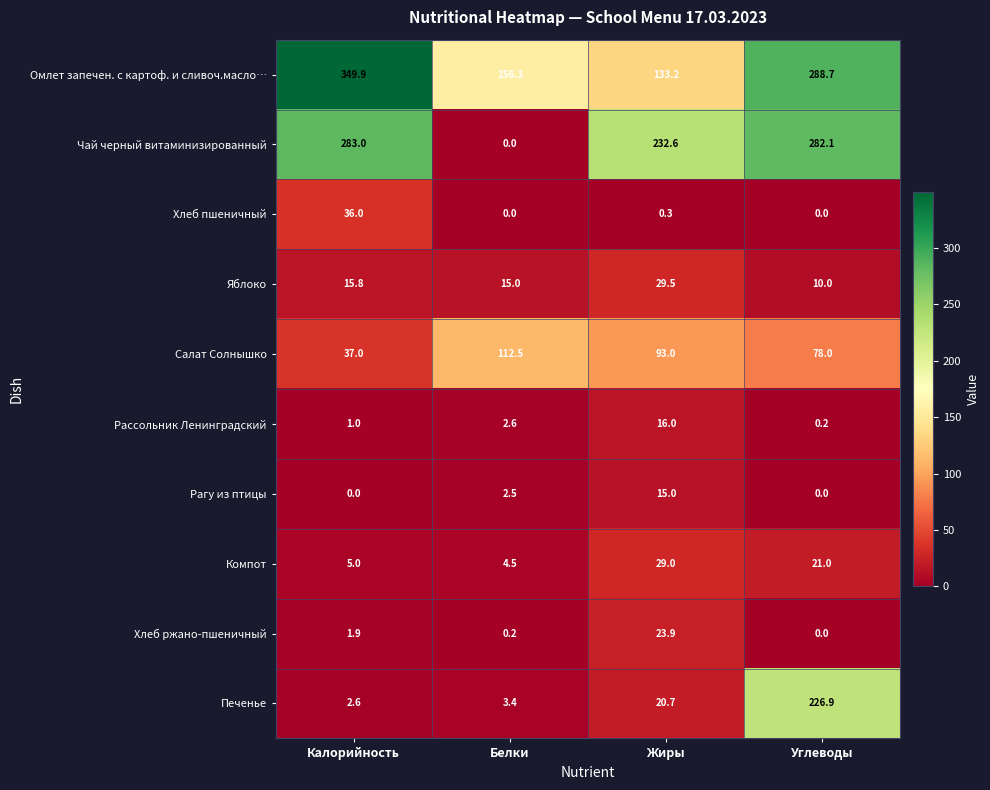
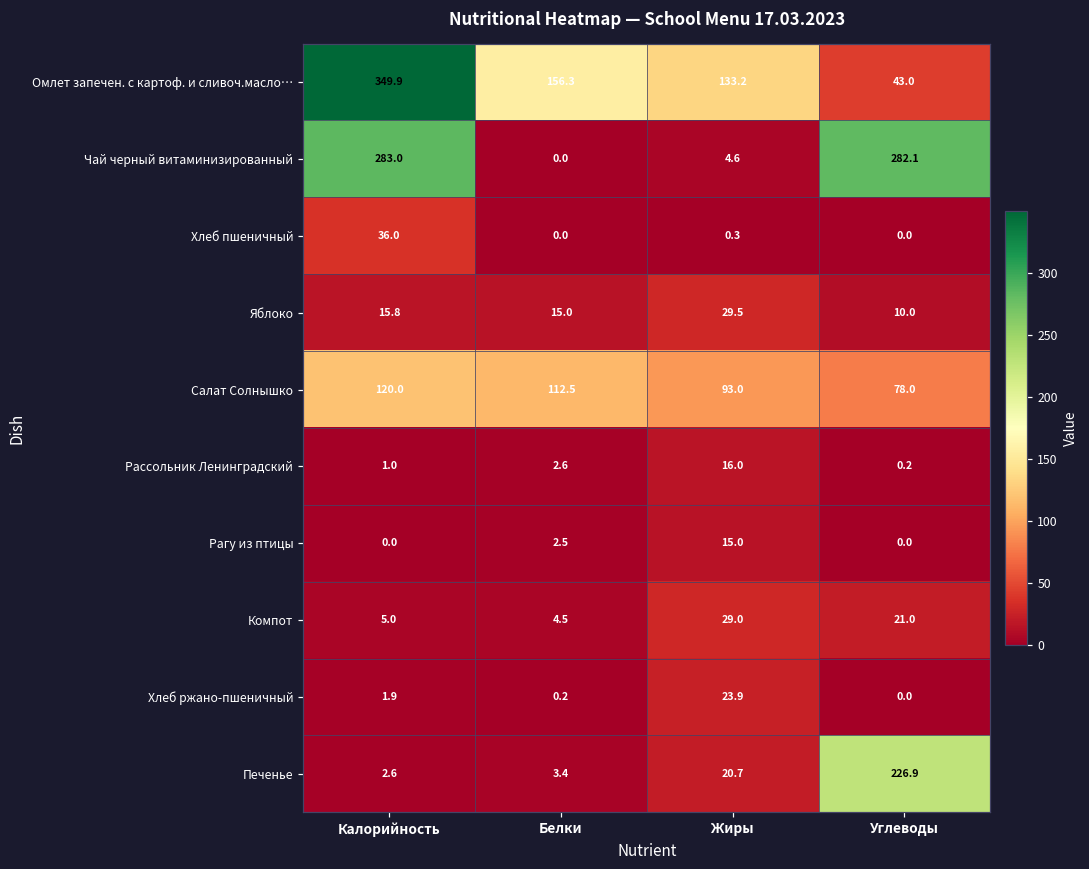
  {
    "Омлет запечен. с картоф. и сливоч.масло…": {
      "Калорийность": 349.9,
      "Белки": 156.3,
      "Жиры": 133.2,
-     "Углеводы": 288.7
+     "Углеводы": 43.0
    },
    "Чай черный витаминизированный": {
      "Калорийность": 283.0,
      "Белки": 0.0,
-     "Жиры": 232.6,
+     "Жиры": 4.6,
      "Углеводы": 282.1
    },
    "Хлеб пшеничный": {
      "Калорийность": 36.0,
      "Белки": 0.0,
      "Жиры": 0.3,
      "Углеводы": 0.0
    },
    "Яблоко": {
      "Калорийность": 15.8,
      "Белки": 15.0,
      "Жиры": 29.5,
      "Углеводы": 10.0
    },
    "Салат Солнышко": {
-     "Калорийность": 37.0,
+     "Калорийность": 120.0,
      "Белки": 112.5,
      "Жиры": 93.0,
      "Углеводы": 78.0
    },
    "Рассольник Ленинградский": {
      "Калорийность": 1.0,
      "Белки": 2.6,
      "Жиры": 16.0,
      "Углеводы": 0.2
    },
    "Рагу из птицы": {
      "Калорийность": 0.0,
      "Белки": 2.5,
      "Жиры": 15.0,
      "Углеводы": 0.0
    },
    "Компот": {
      "Калорийность": 5.0,
      "Белки": 4.5,
      "Жиры": 29.0,
      "Углеводы": 21.0
    },
    "Хлеб ржано-пшеничный": {
      "Калорийность": 1.9,
      "Белки": 0.2,
      "Жиры": 23.9,
      "Углеводы": 0.0
    },
    "Печенье": {
      "Калорийность": 2.6,
      "Белки": 3.4,
      "Жиры": 20.7,
      "Углеводы": 226.9
    }
  }
